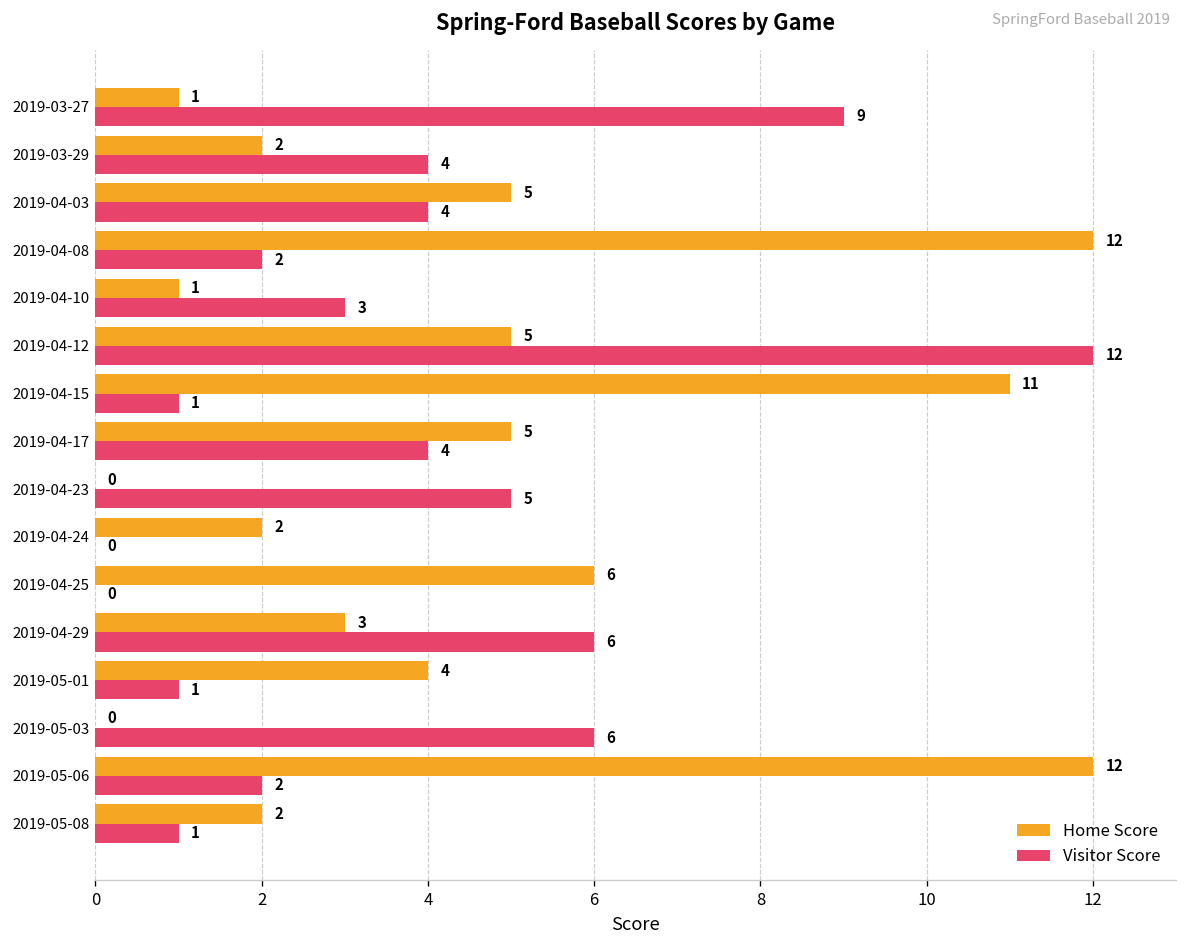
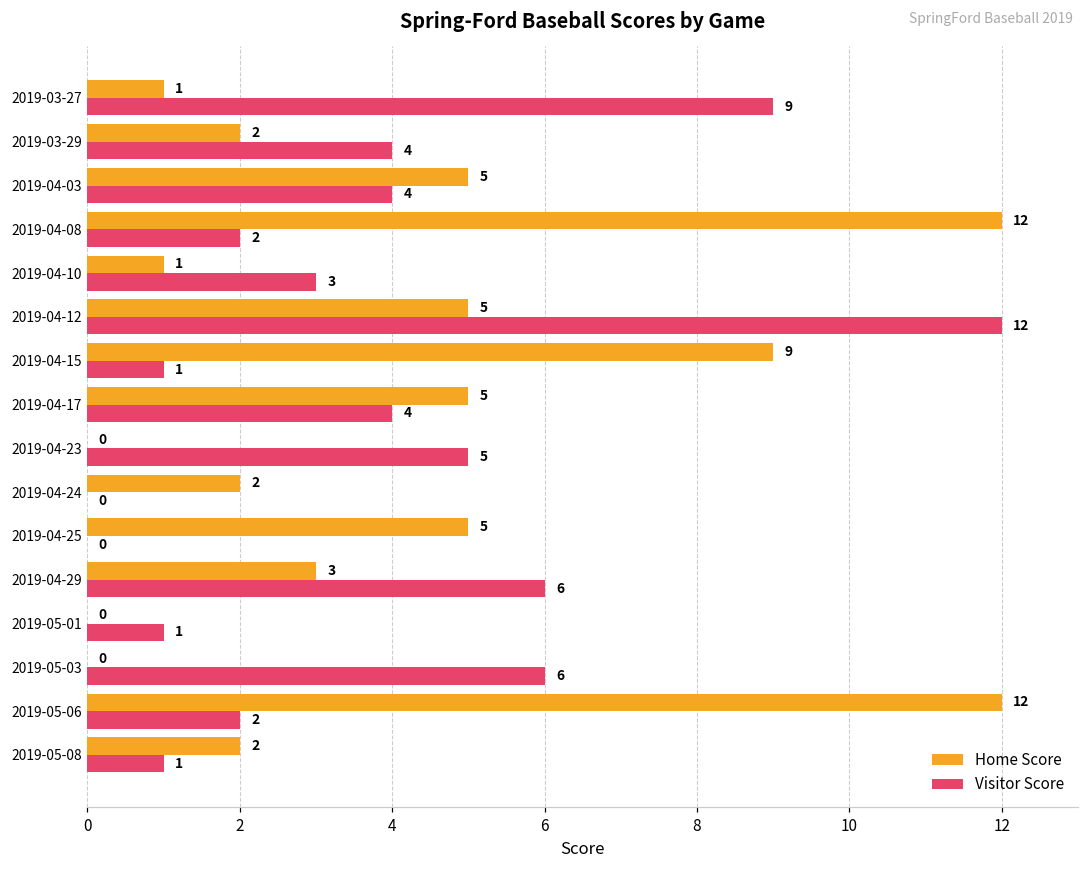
  {
    "Home Score": {
      "2019-03-27": 1,
      "2019-03-29": 2,
      "2019-04-03": 5,
      "2019-04-08": 12,
      "2019-04-10": 1,
      "2019-04-12": 5,
-     "2019-04-15": 11,
+     "2019-04-15": 9,
      "2019-04-17": 5,
      "2019-04-23": 0,
      "2019-04-24": 2,
-     "2019-04-25": 6,
+     "2019-04-25": 5,
      "2019-04-29": 3,
-     "2019-05-01": 4,
+     "2019-05-01": 0,
      "2019-05-03": 0,
      "2019-05-06": 12,
      "2019-05-08": 2
    },
    "Visitor Score": {
      "2019-03-27": 9,
      "2019-03-29": 4,
      "2019-04-03": 4,
      "2019-04-08": 2,
      "2019-04-10": 3,
      "2019-04-12": 12,
      "2019-04-15": 1,
      "2019-04-17": 4,
      "2019-04-23": 5,
      "2019-04-24": 0,
      "2019-04-25": 0,
      "2019-04-29": 6,
      "2019-05-01": 1,
      "2019-05-03": 6,
      "2019-05-06": 2,
      "2019-05-08": 1
    }
  }
